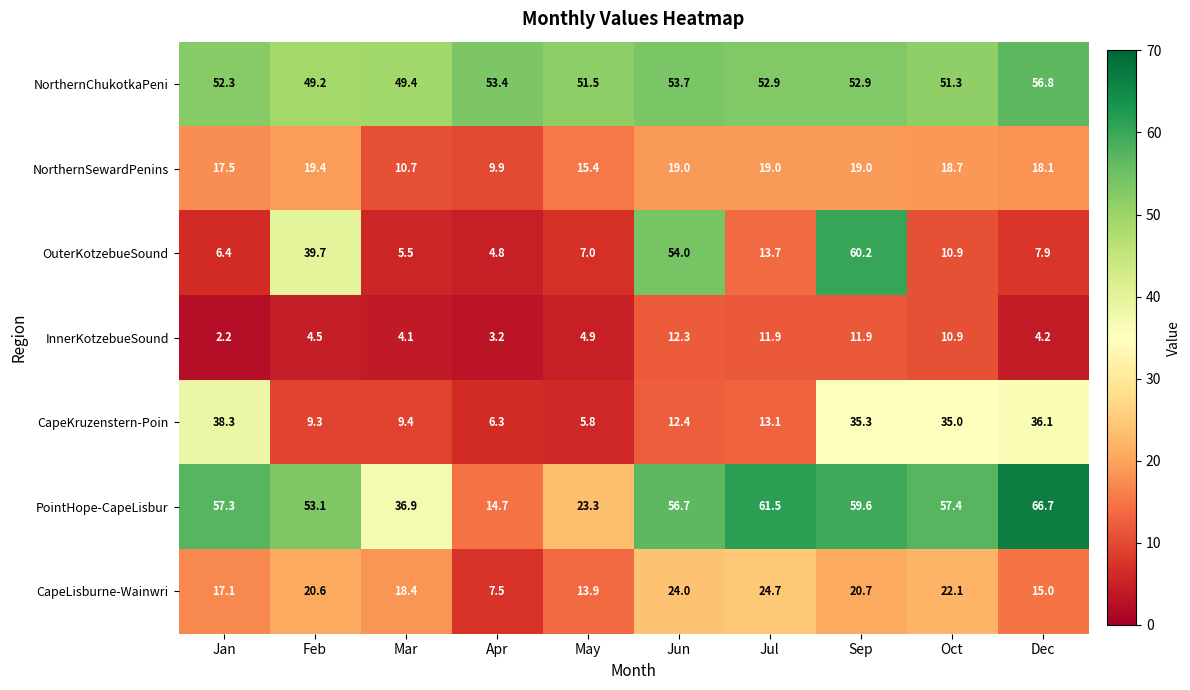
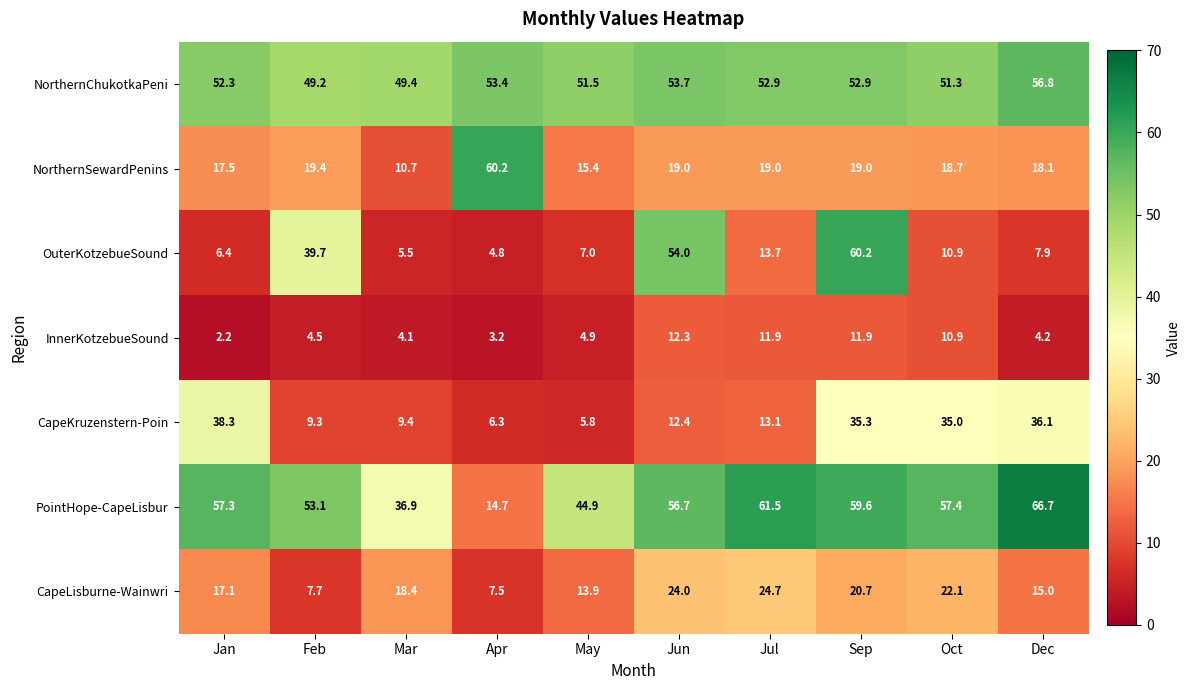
  {
    "NorthernChukotkaPeni": {
      "Jan": 52.3,
      "Feb": 49.2,
      "Mar": 49.4,
      "Apr": 53.4,
      "May": 51.5,
      "Jun": 53.7,
      "Jul": 52.9,
      "Sep": 52.9,
      "Oct": 51.3,
      "Dec": 56.8
    },
    "NorthernSewardPenins": {
      "Jan": 17.5,
      "Feb": 19.4,
      "Mar": 10.7,
-     "Apr": 9.9,
+     "Apr": 60.2,
      "May": 15.4,
      "Jun": 19.0,
      "Jul": 19.0,
      "Sep": 19.0,
      "Oct": 18.7,
      "Dec": 18.1
    },
    "OuterKotzebueSound": {
      "Jan": 6.4,
      "Feb": 39.7,
      "Mar": 5.5,
      "Apr": 4.8,
      "May": 7.0,
      "Jun": 54.0,
      "Jul": 13.7,
      "Sep": 60.2,
      "Oct": 10.9,
      "Dec": 7.9
    },
    "InnerKotzebueSound": {
      "Jan": 2.2,
      "Feb": 4.5,
      "Mar": 4.1,
      "Apr": 3.2,
      "May": 4.9,
      "Jun": 12.3,
      "Jul": 11.9,
      "Sep": 11.9,
      "Oct": 10.9,
      "Dec": 4.2
    },
    "CapeKruzenstern-Poin": {
      "Jan": 38.3,
      "Feb": 9.3,
      "Mar": 9.4,
      "Apr": 6.3,
      "May": 5.8,
      "Jun": 12.4,
      "Jul": 13.1,
      "Sep": 35.3,
      "Oct": 35.0,
      "Dec": 36.1
    },
    "PointHope-CapeLisbur": {
      "Jan": 57.3,
      "Feb": 53.1,
      "Mar": 36.9,
      "Apr": 14.7,
-     "May": 23.3,
+     "May": 44.9,
      "Jun": 56.7,
      "Jul": 61.5,
      "Sep": 59.6,
      "Oct": 57.4,
      "Dec": 66.7
    },
    "CapeLisburne-Wainwri": {
      "Jan": 17.1,
-     "Feb": 20.6,
+     "Feb": 7.7,
      "Mar": 18.4,
      "Apr": 7.5,
      "May": 13.9,
      "Jun": 24.0,
      "Jul": 24.7,
      "Sep": 20.7,
      "Oct": 22.1,
      "Dec": 15.0
    }
  }
